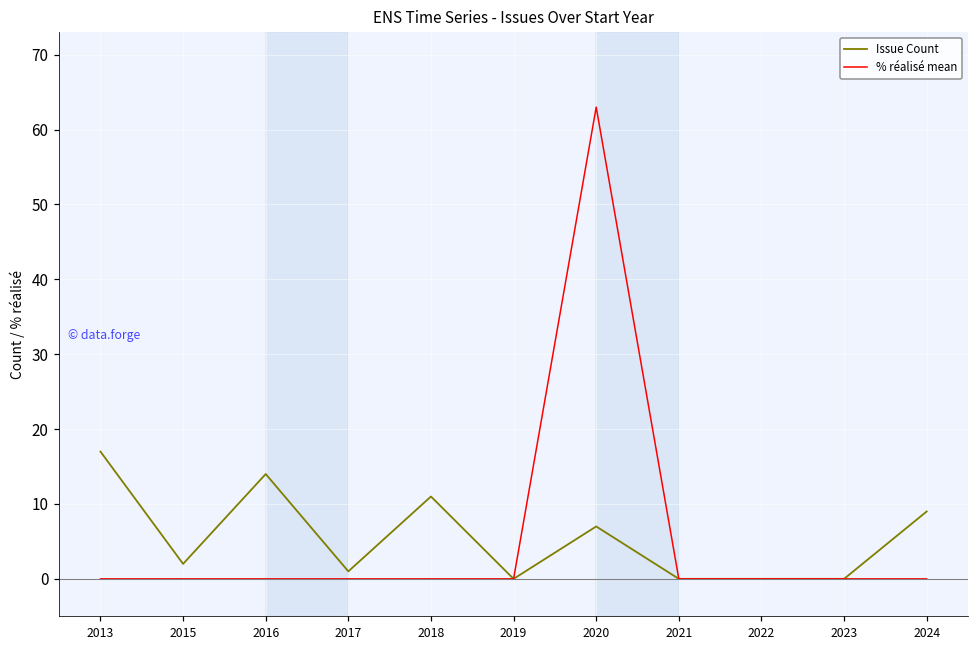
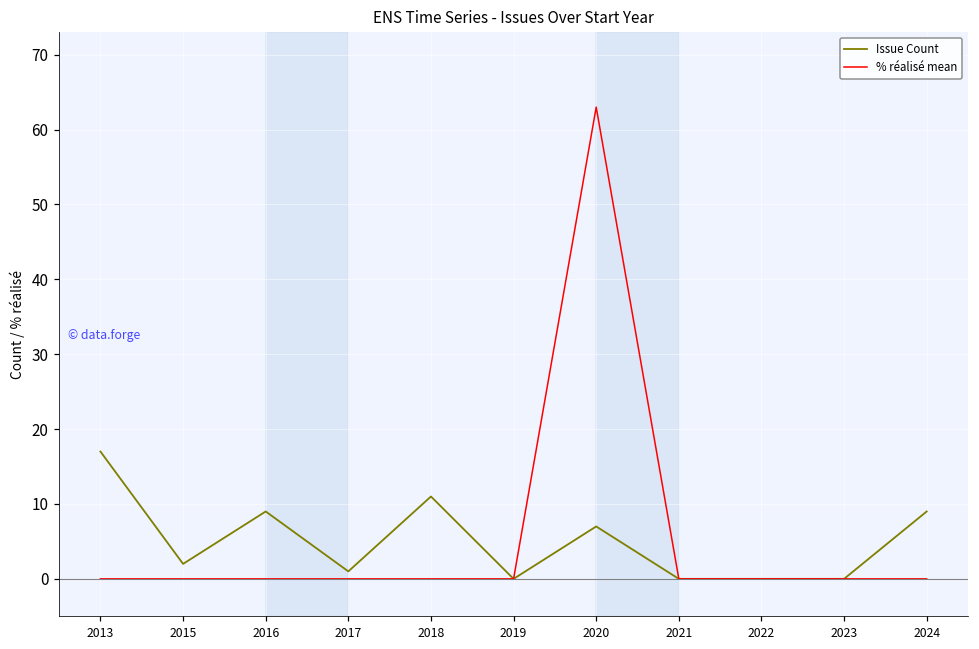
  {
    "Issue Count": {
      "2013": 17,
      "2015": 2,
-     "2016": 14,
+     "2016": 9,
      "2017": 1,
      "2018": 11,
      "2020": 7,
      "2024": 9
    },
    "% réalisé mean": {
      "2013": 0,
      "2015": 0,
      "2016": 0,
      "2017": 0,
      "2018": 0,
      "2020": 63,
      "2024": 0
    }
  }
